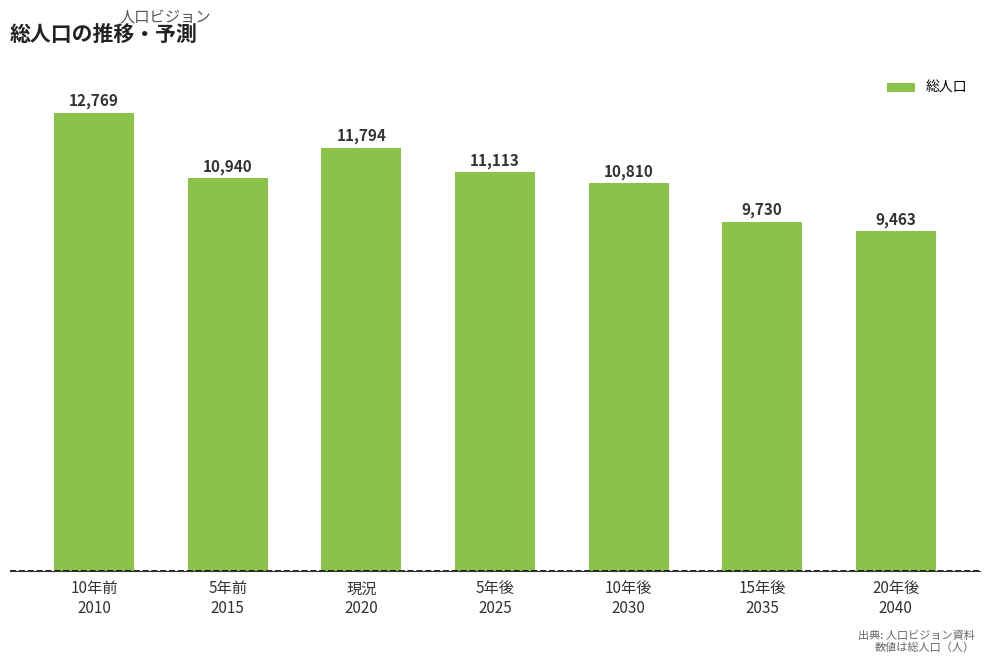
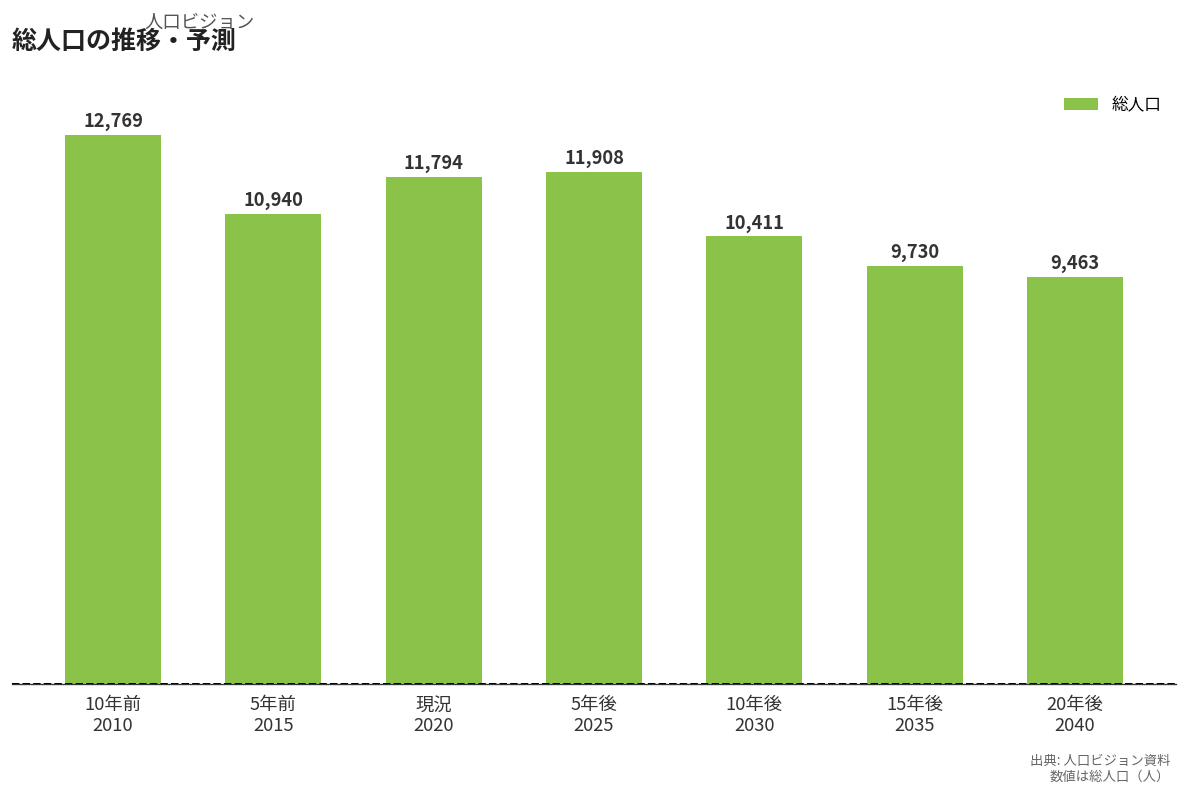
  {
    "10年前 2010": "12,769",
    "5年前 2015": "10,940",
    "現況 2020": "11,794",
-   "5年後 2025": "11,113",
-   "10年後 2030": "10,810",
+   "5年後 2025": "11,908",
+   "10年後 2030": "10,411",
    "15年後 2035": "9,730",
    "20年後 2040": "9,463"
  }
